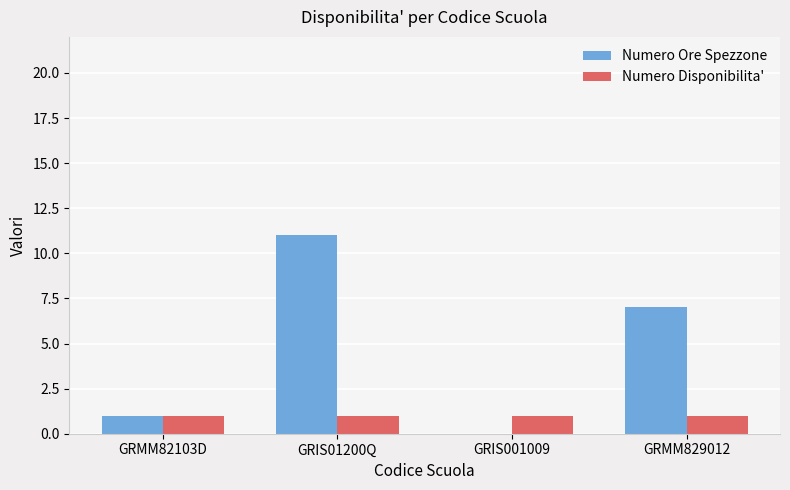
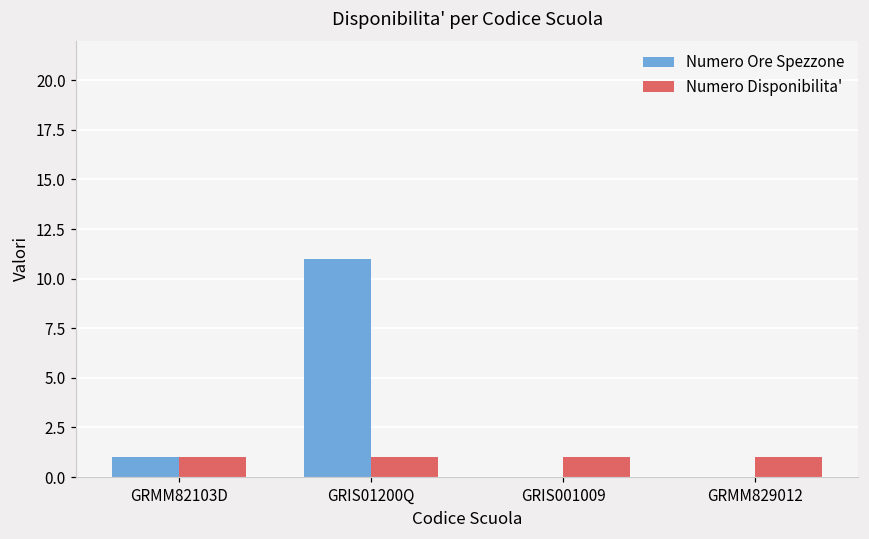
  {
    "Numero Ore Spezzone": {
      "GRMM82103D": 1,
      "GRIS01200Q": 11,
      "GRIS001009": 0,
-     "GRMM829012": 7
+     "GRMM829012": 0
    },
    "Numero Disponibilita'": {
      "GRMM82103D": 1,
      "GRIS01200Q": 1,
      "GRIS001009": 1,
      "GRMM829012": 1
    }
  }
